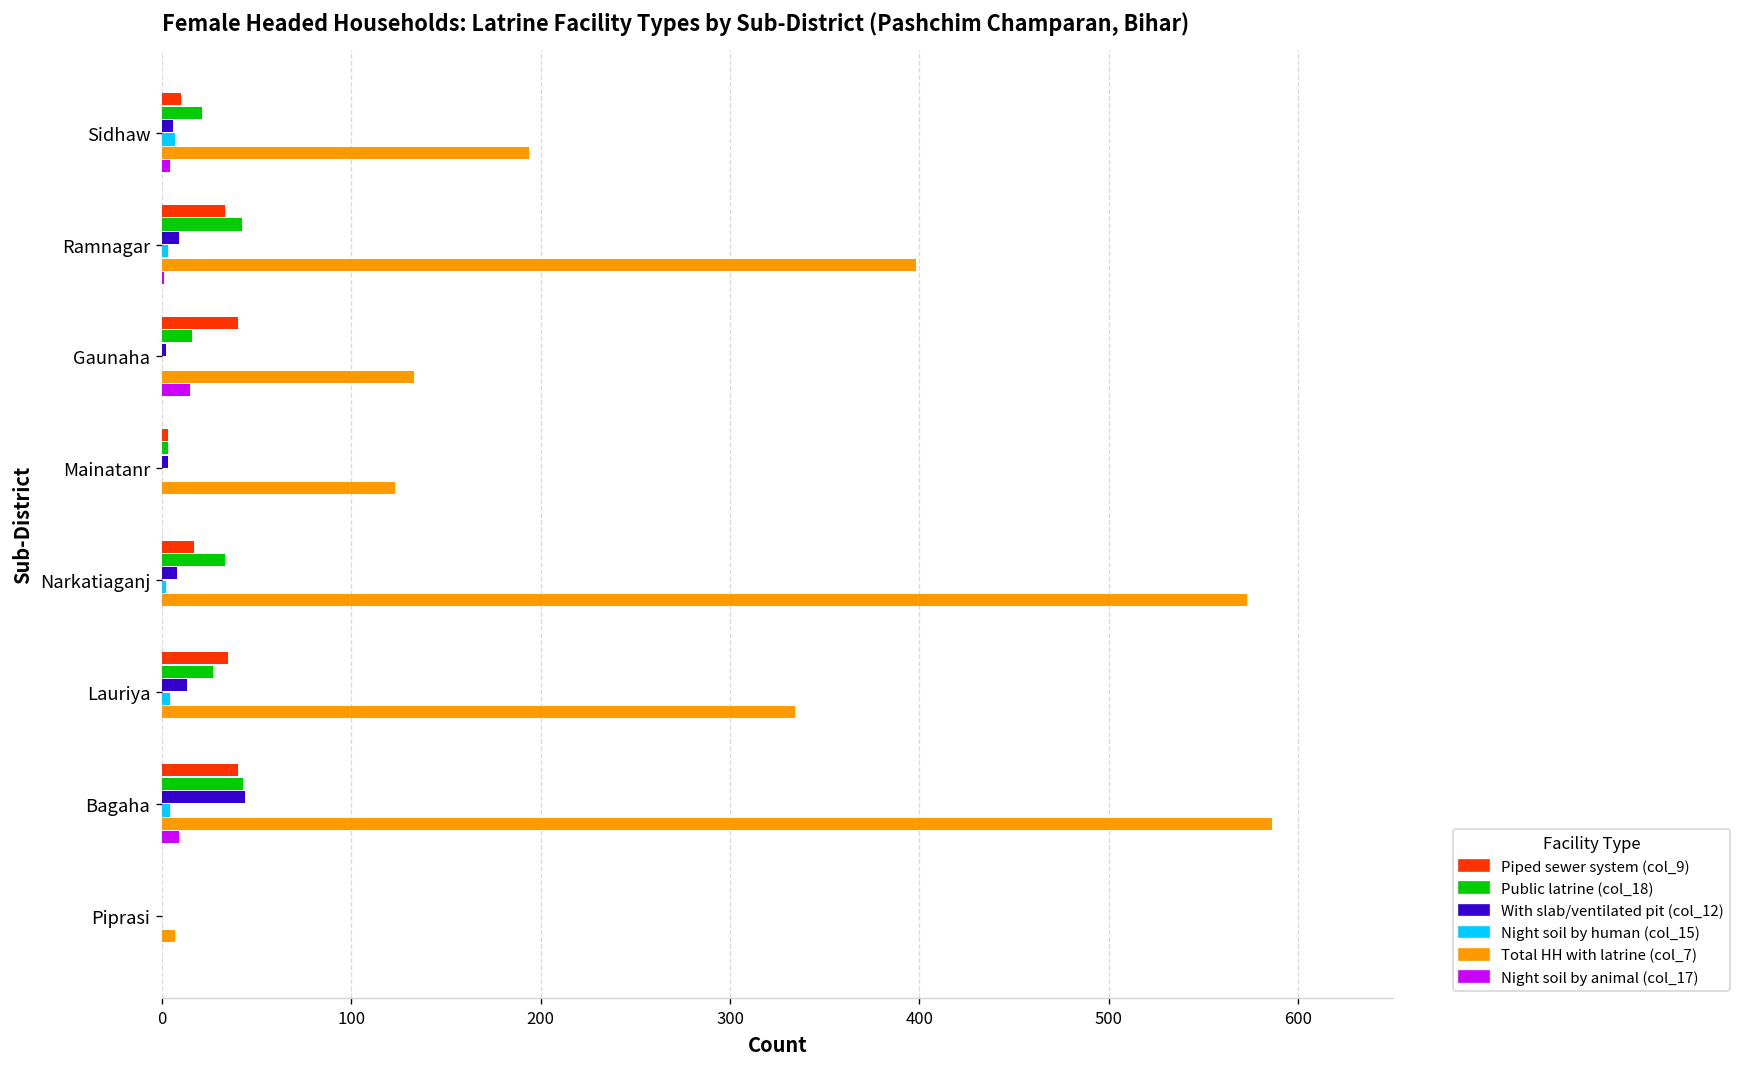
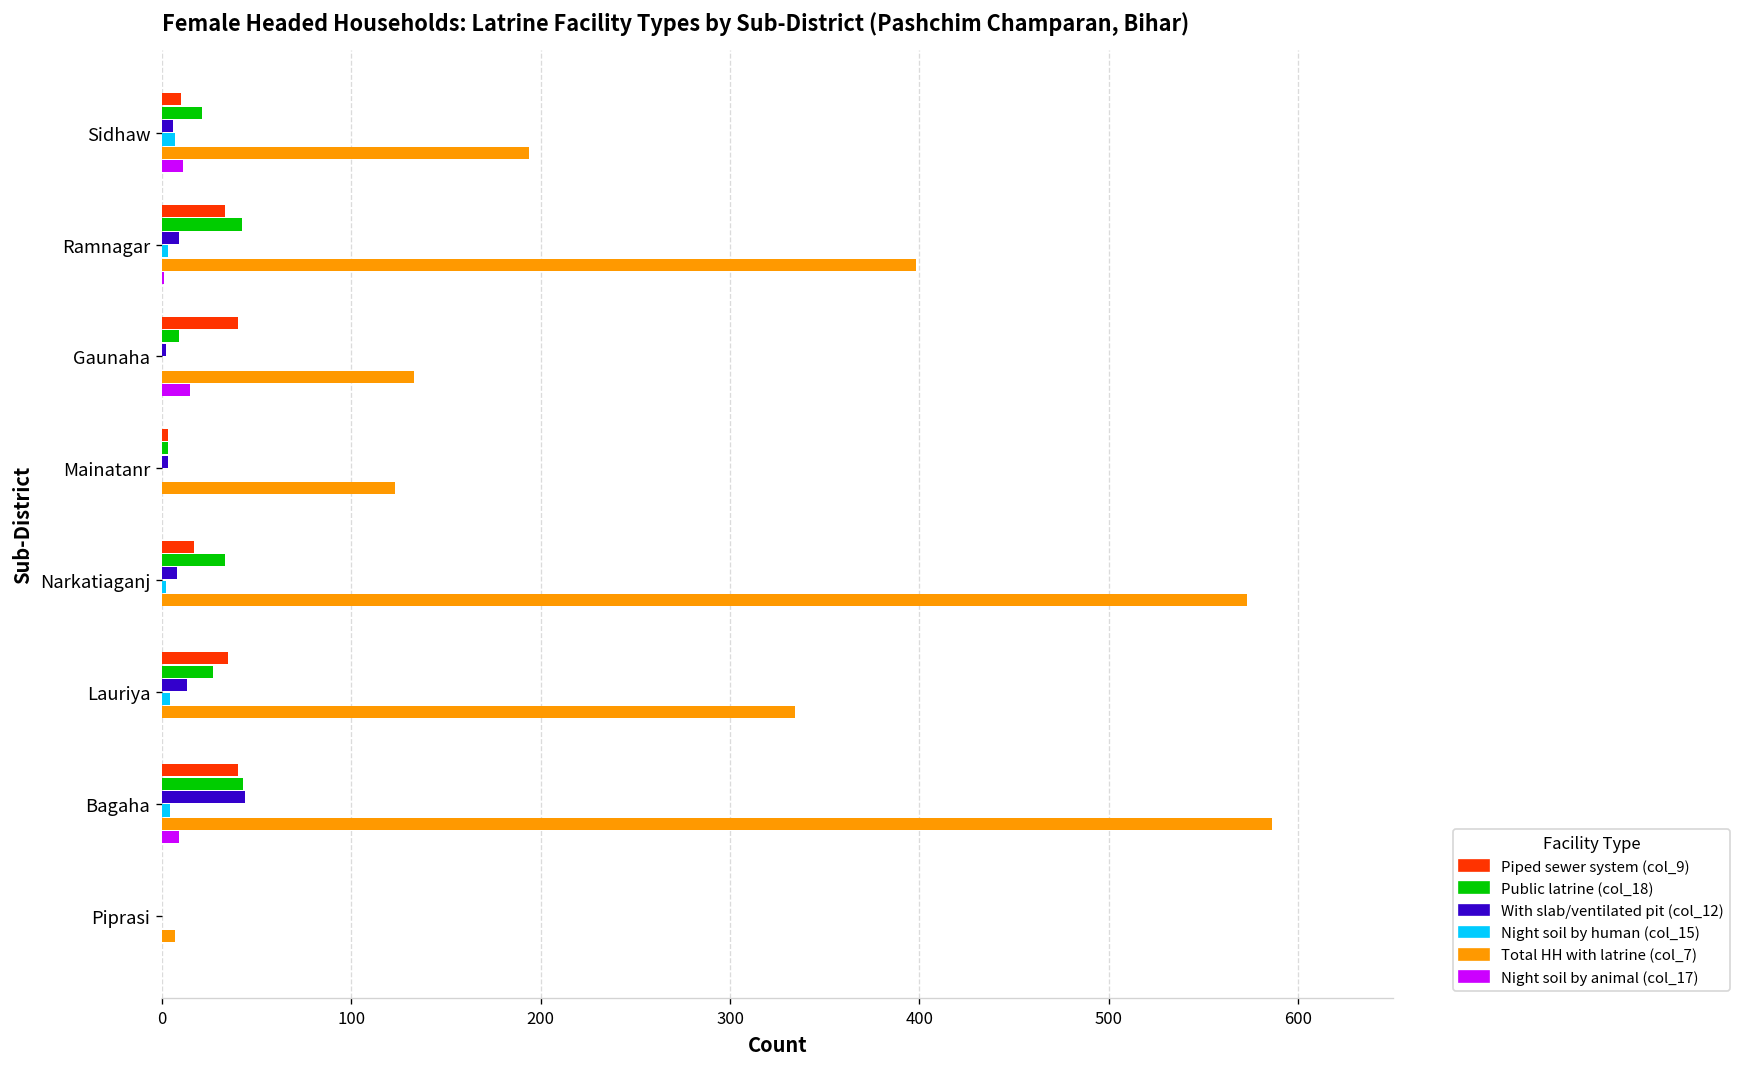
  {
    "Piped sewer system (col_9)": {
      "Sidhaw": 10,
      "Ramnagar": 33,
      "Gaunaha": 40,
      "Mainatanr": 3,
      "Narkatiaganj": 17,
      "Lauriya": 35,
      "Bagaha": 40,
      "Piprasi": 0
    },
    "Public latrine (col_18)": {
      "Sidhaw": 21,
      "Ramnagar": 42,
-     "Gaunaha": 16,
+     "Gaunaha": 9,
      "Mainatanr": 3,
      "Narkatiaganj": 33,
      "Lauriya": 27,
      "Bagaha": 43,
      "Piprasi": 0
    },
    "With slab/ventilated pit (col_12)": {
      "Sidhaw": 6,
      "Ramnagar": 9,
      "Gaunaha": 2,
      "Mainatanr": 3,
      "Narkatiaganj": 8,
      "Lauriya": 13,
      "Bagaha": 44,
      "Piprasi": 0
    },
    "Night soil by human (col_15)": {
      "Sidhaw": 7,
      "Ramnagar": 3,
      "Gaunaha": 0,
      "Mainatanr": 0,
      "Narkatiaganj": 2,
      "Lauriya": 4,
      "Bagaha": 4,
      "Piprasi": 0
    },
    "Total HH with latrine (col_7)": {
      "Sidhaw": 194,
      "Ramnagar": 398,
      "Gaunaha": 133,
      "Mainatanr": 123,
      "Narkatiaganj": 573,
      "Lauriya": 334,
      "Bagaha": 586,
      "Piprasi": 7
    },
    "Night soil by animal (col_17)": {
-     "Sidhaw": 4,
+     "Sidhaw": 11,
      "Gaunaha": 15,
      "Mainatanr": 0,
      "Narkatiaganj": 0,
      "Lauriya": 0,
      "Bagaha": 9,
      "Piprasi": 0
    }
  }
